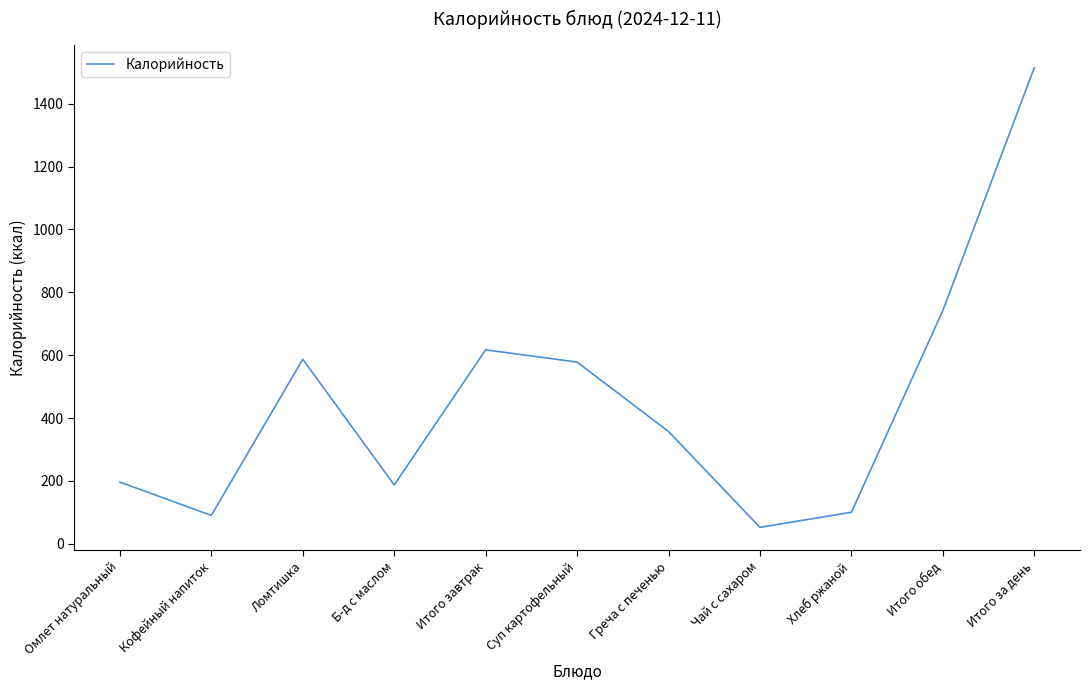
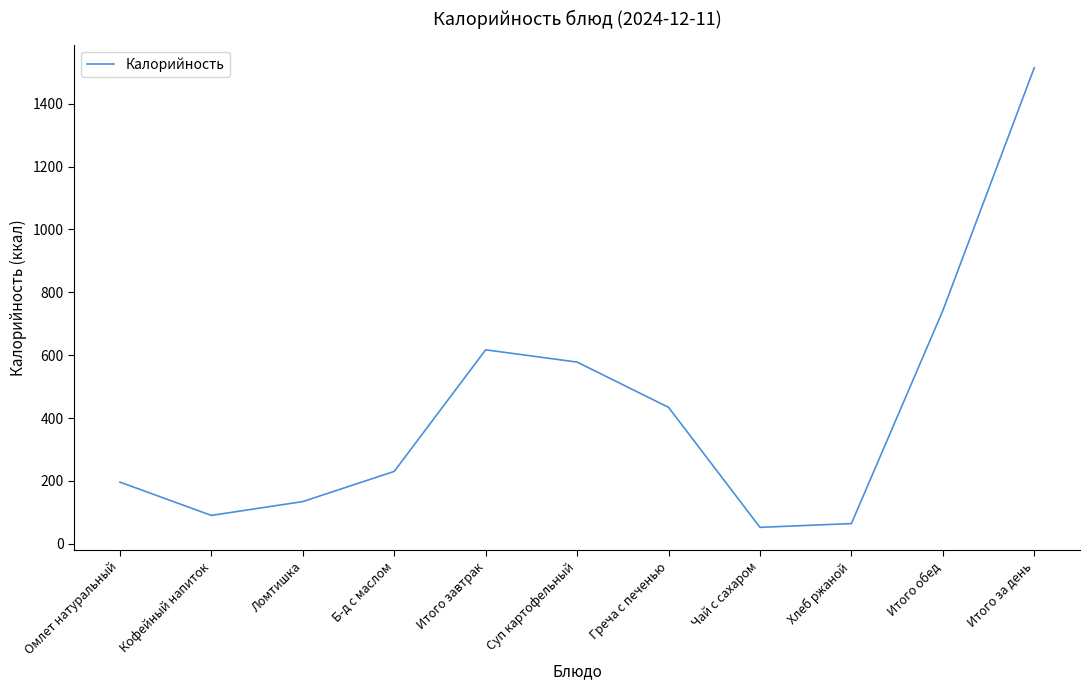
  {
    "Омлет натуральный": 200,
    "Кофейный напиток": 90,
-   "Ломтишка": 590,
-   "Б-д с маслом": 190,
+   "Ломтишка": 130,
+   "Б-д с маслом": 230,
    "Итого завтрак": 620,
    "Суп картофельный": 580,
-   "Греча с печенью": 360,
+   "Греча с печенью": 430,
    "Чай с сахаром": 50,
-   "Хлеб ржаной": 100,
+   "Хлеб ржаной": 60,
    "Итого обед": 740,
    "Итого за день": 1520
  }
